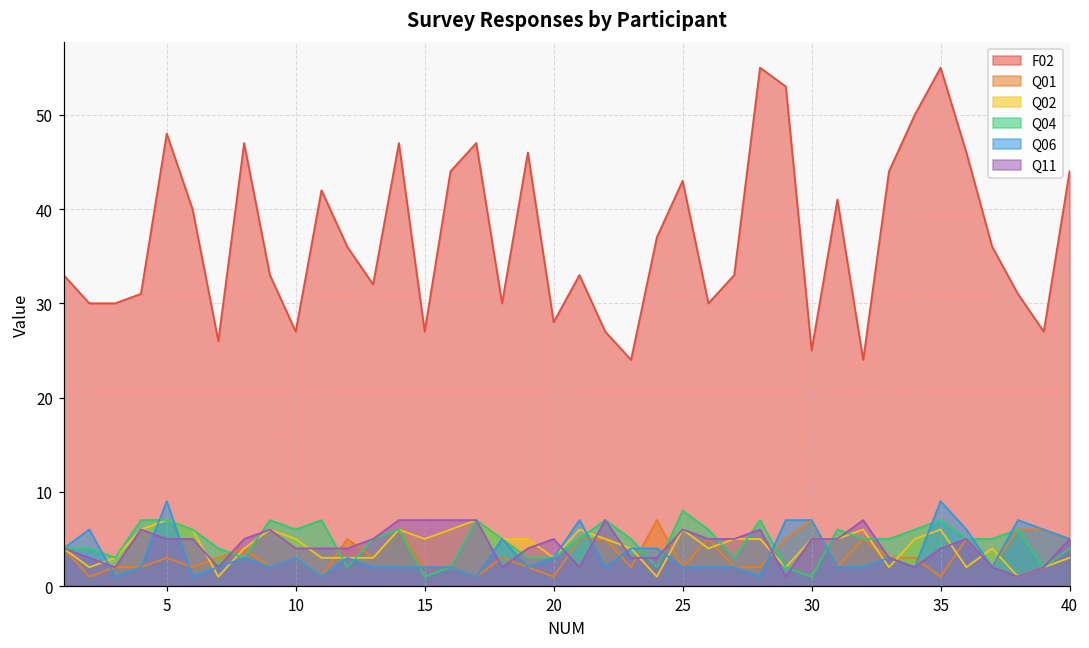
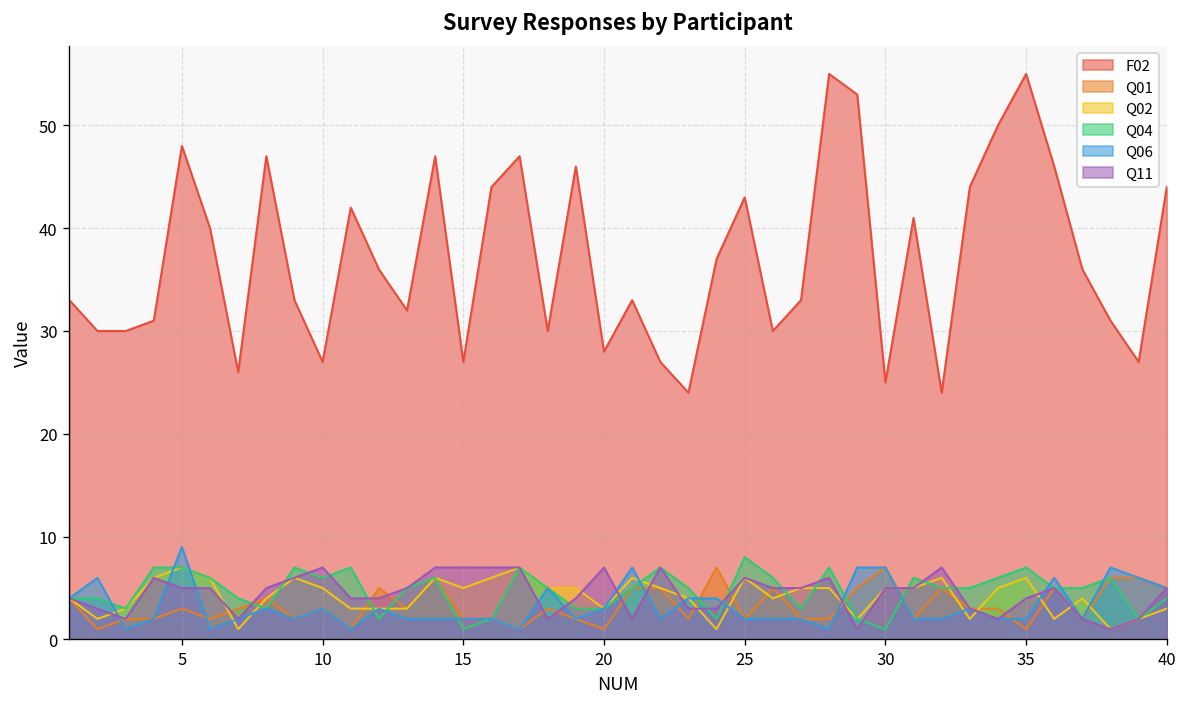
  {
    "Q04": {
      "10": 6,
      "15": 1,
      "25": 8,
      "30": 1,
      "35": 7,
      "40": 4
    },
    "Q06": {
      "5": 9,
-     "35": 9
+     "35": 2
    },
    "Q11": {
      "5": 5,
-     "10": 4,
+     "10": 7,
      "15": 7,
-     "20": 5,
+     "20": 7,
      "35": 4
    }
  }
